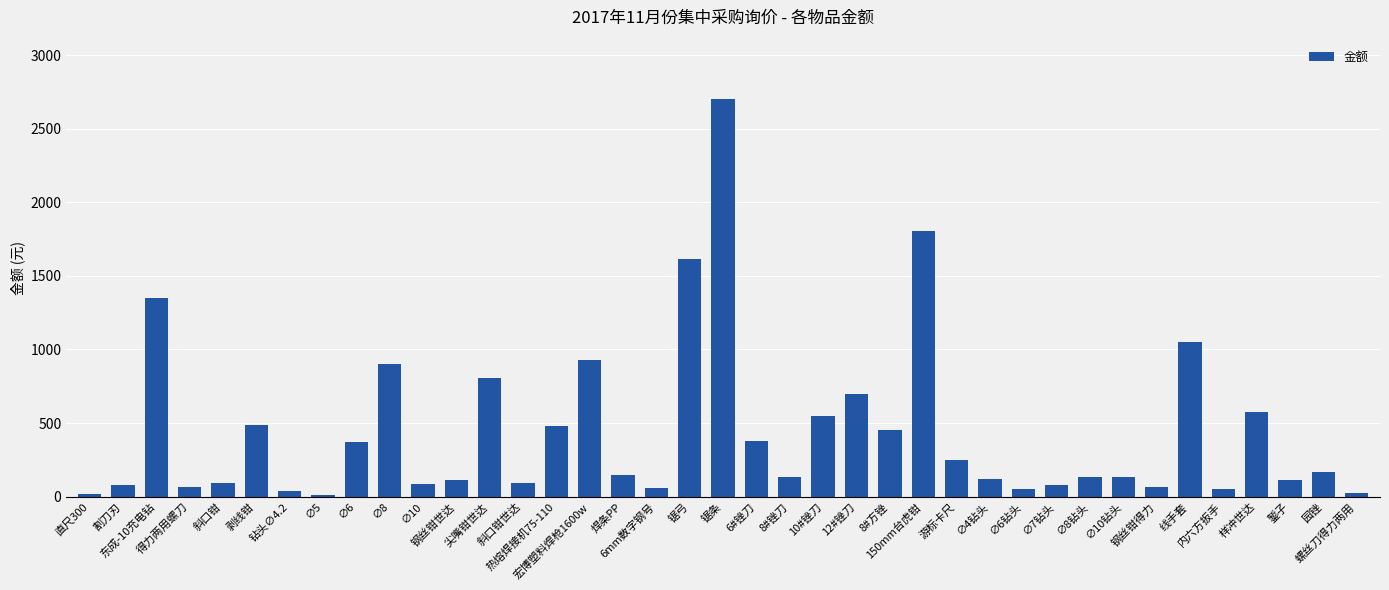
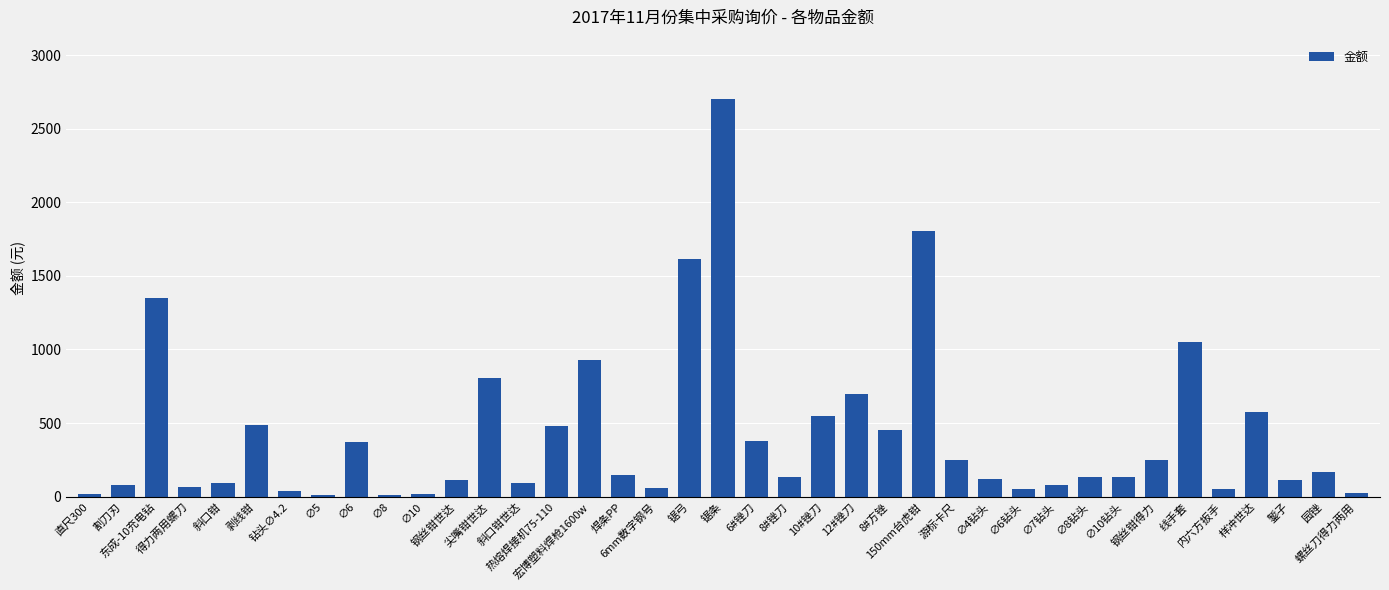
  {
    "直尺300": 20,
    "割刀刃": 80,
    "东成-10充电钻": 1350,
    "得力两用螺刀": 70,
    "斜口钳": 90,
    "剥线钳": 490,
    "钻头∅4.2": 40,
    "∅6": 370,
-   "∅8": 900,
-   "∅10": 90,
+   "∅8": 10,
+   "∅10": 20,
    "钢丝钳世达": 110,
    "尖嘴钳世达": 810,
    "斜口钳世达": 90,
    "热熔焊接机75-110": 480,
    "宏博塑料焊枪1600w": 930,
    "焊条PP": 150,
    "6mm数字钢号": 60,
    "锯弓": 1610,
    "锯条": 2700,
    "6#锉刀": 380,
    "8#锉刀": 130,
    "10#锉刀": 550,
    "12#锉刀": 700,
    "8#方锉": 450,
    "150mm台虎钳": 1810,
    "游标卡尺": 250,
    "∅4钻头": 120,
    "∅6钻头": 50,
    "∅7钻头": 80,
    "∅8钻头": 130,
    "∅10钻头": 130,
-   "钢丝钳得力": 70,
+   "钢丝钳得力": 250,
    "线手套": 1050,
    "内六方扳手": 50,
    "样冲世达": 580,
    "錾子": 110,
    "园锉": 170,
    "螺丝刀得力两用": 30
  }
